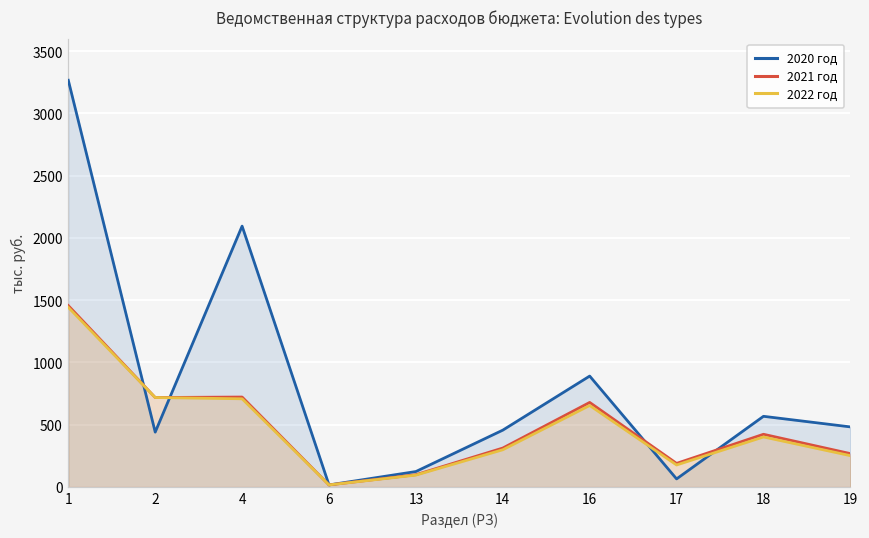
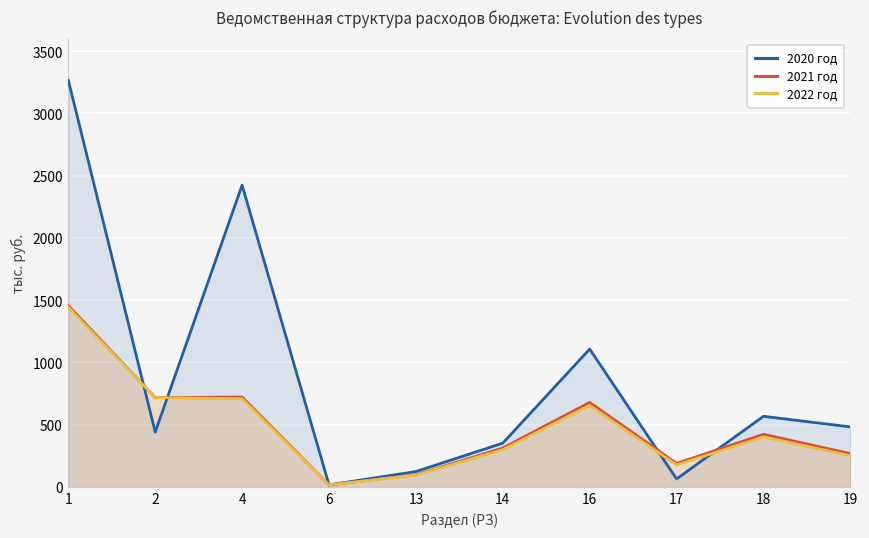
  {
    "2020 год": {
      "1": 3270,
      "2": 440,
-     "4": 2090,
+     "4": 2420,
      "13": 120,
-     "14": 460,
-     "16": 890,
+     "14": 350,
+     "16": 1110,
      "17": 60,
      "18": 570,
      "19": 480
    },
    "2021 год": {
      "16": 680
    },
    "2022 год": {
      "16": 650
    }
  }
